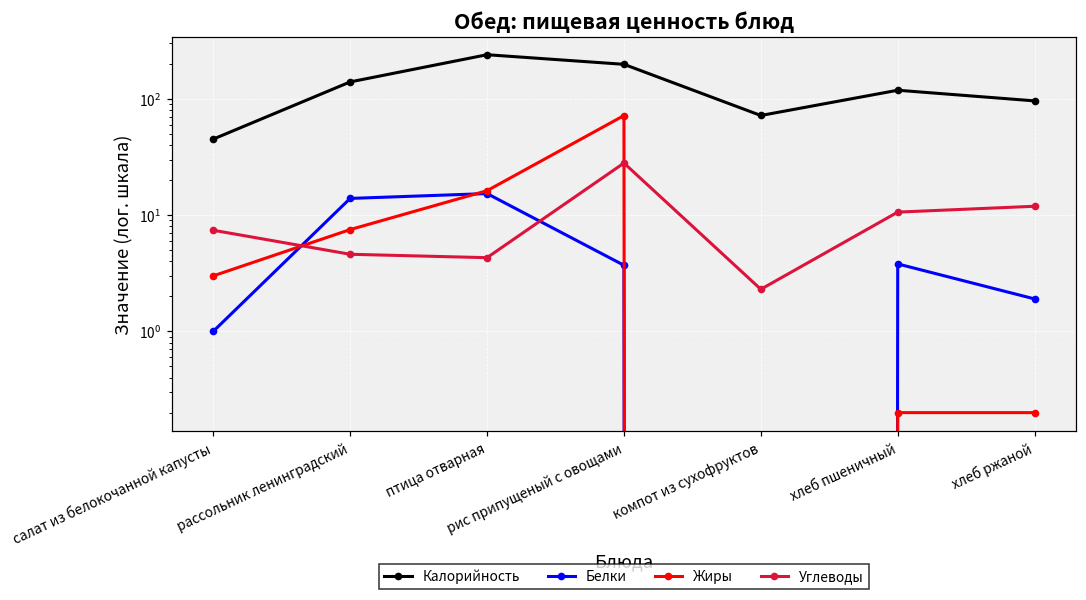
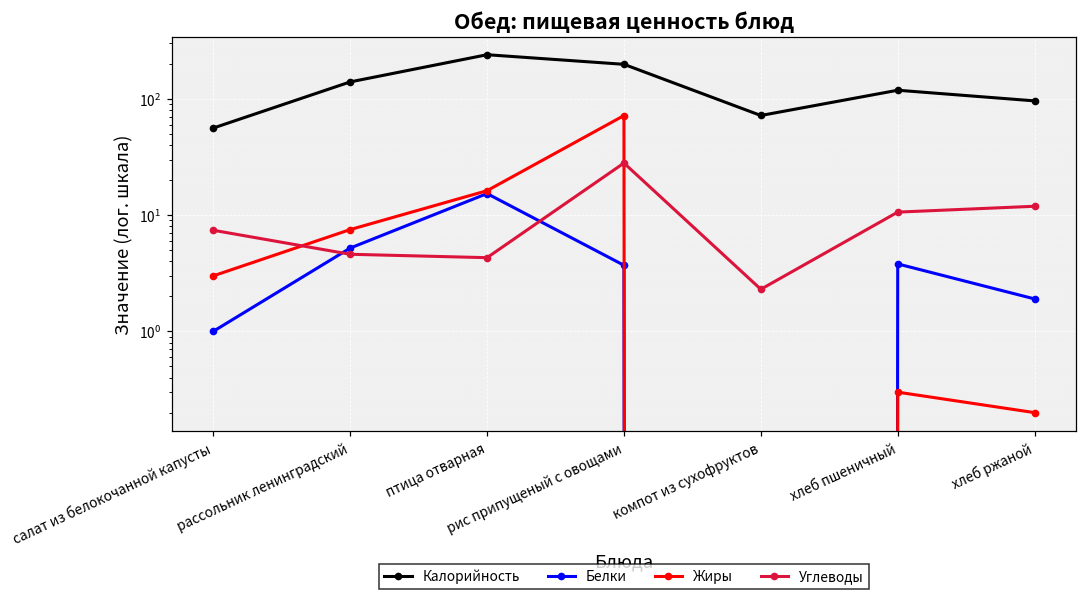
  {
    "Калорийность": {
-     "салат из белокочанной капусты": 45,
+     "салат из белокочанной капусты": 60,
      "рассольник ленинградский": 140,
      "птица отварная": 240,
      "рис припущеный с овощами": 200,
      "компот из сухофруктов": 70,
      "хлеб пшеничный": 120,
      "хлеб ржаной": 100
    },
    "Белки": {
      "салат из белокочанной капусты": 1,
-     "рассольник ленинградский": 14,
+     "рассольник ленинградский": 5,
      "птица отварная": 15,
      "рис припущеный с овощами": 3.7,
      "хлеб пшеничный": 4,
      "хлеб ржаной": 2
    },
    "Жиры": {
      "салат из белокочанной капусты": 3.0,
      "рассольник ленинградский": 8,
      "птица отварная": 16,
      "рис припущеный с овощами": 70,
-     "хлеб пшеничный": 0.2,
+     "хлеб пшеничный": 0.3,
      "хлеб ржаной": 0.2
    },
    "Углеводы": {
      "салат из белокочанной капусты": 7,
      "рассольник ленинградский": 5,
      "птица отварная": 4.3,
      "рис припущеный с овощами": 28,
      "компот из сухофруктов": 2.3,
      "хлеб пшеничный": 11,
      "хлеб ржаной": 12
    }
  }
